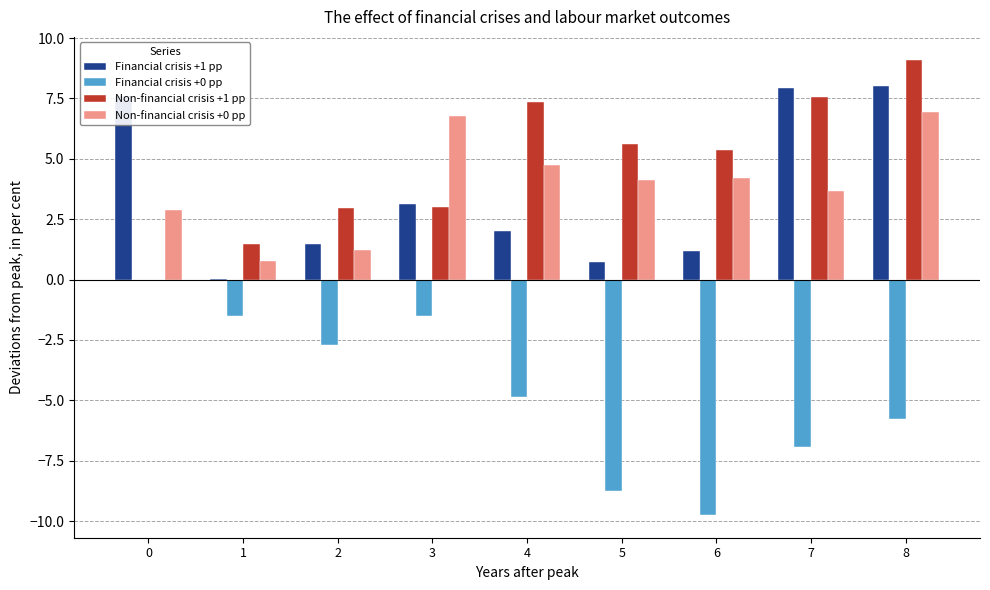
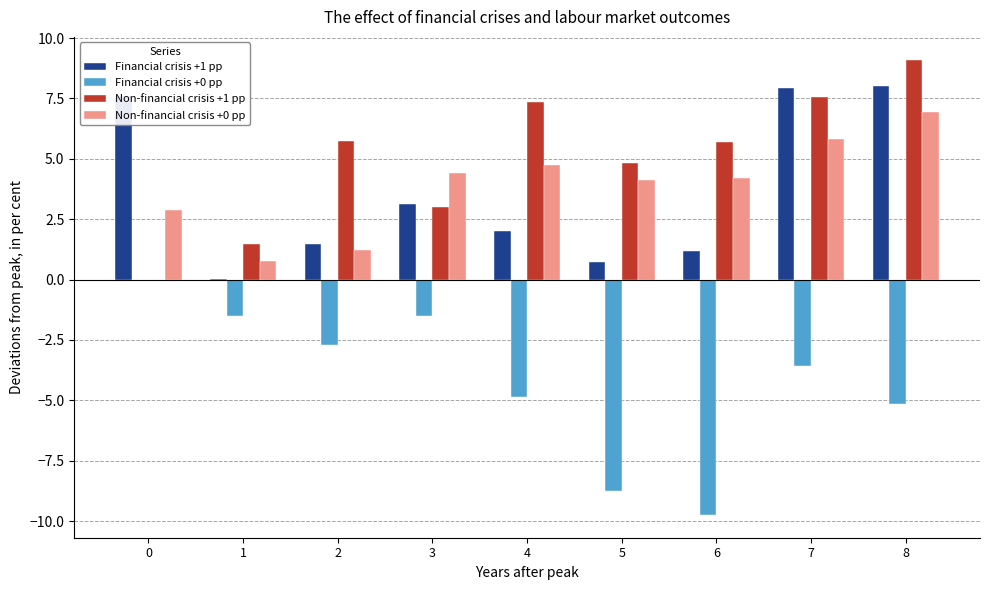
  {
    "Financial crisis +1 pp": {
      "2": 1.5,
      "3": 3.1,
      "4": 2.0,
      "5": 0.7,
      "6": 1.2,
      "7": 7.9,
      "8": 8.0
    },
    "Financial crisis +0 pp": {
      "0": 0.0,
      "1": -1.5,
      "2": -2.7,
      "3": -1.5,
      "4": -4.9,
      "5": -8.8,
      "6": -9.7,
-     "7": -7.0,
-     "8": -5.8
+     "7": -3.6,
+     "8": -5.2
    },
    "Non-financial crisis +1 pp": {
      "0": 0.0,
      "1": 1.5,
-     "2": 2.9,
+     "2": 5.8,
      "3": 3.0,
      "4": 7.3,
-     "5": 5.6,
-     "6": 5.4,
+     "5": 4.8,
+     "6": 5.7,
      "7": 7.5,
      "8": 9.1
    },
    "Non-financial crisis +0 pp": {
      "0": 2.9,
      "1": 0.8,
      "2": 1.2,
-     "3": 6.8,
+     "3": 4.4,
      "4": 4.7,
      "5": 4.1,
      "6": 4.2,
-     "7": 3.7,
+     "7": 5.8,
      "8": 6.9
    }
  }
